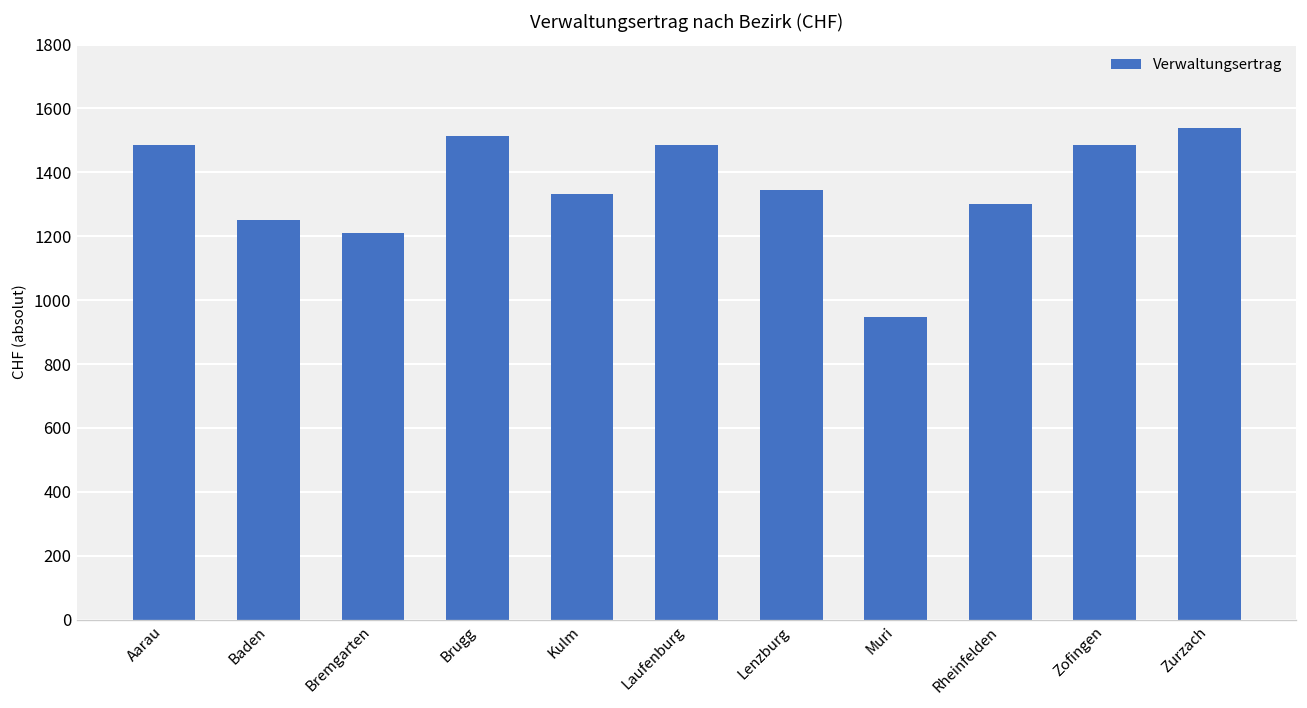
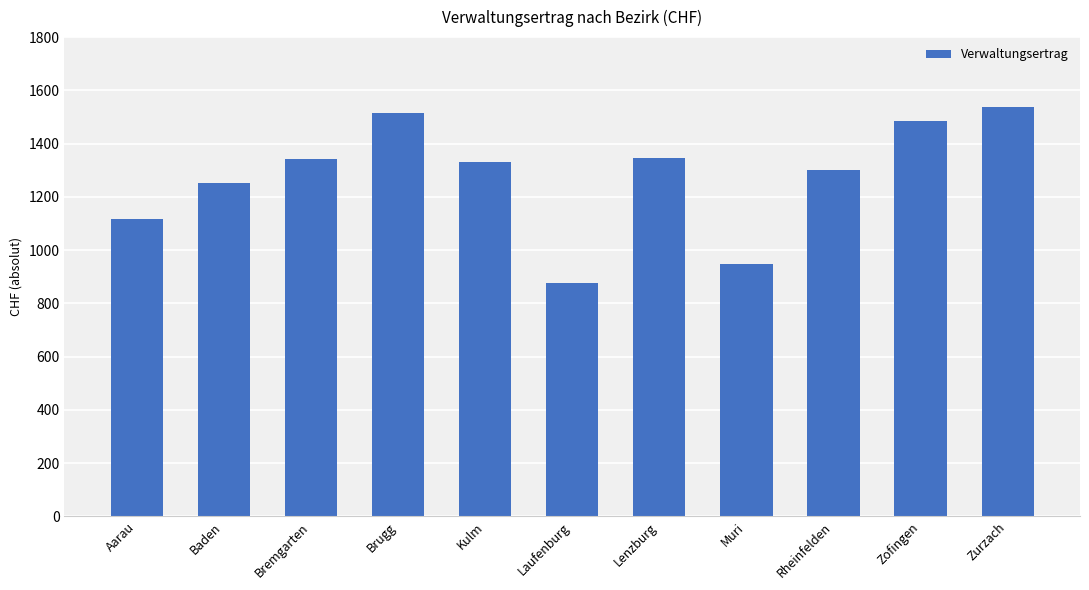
  {
-   "Aarau": 1480,
+   "Aarau": 1120,
    "Baden": 1250,
-   "Bremgarten": 1210,
+   "Bremgarten": 1340,
    "Brugg": 1510,
    "Kulm": 1330,
-   "Laufenburg": 1490,
+   "Laufenburg": 880,
    "Lenzburg": 1350,
    "Muri": 950,
    "Rheinfelden": 1300,
    "Zofingen": 1480,
    "Zurzach": 1540
  }
